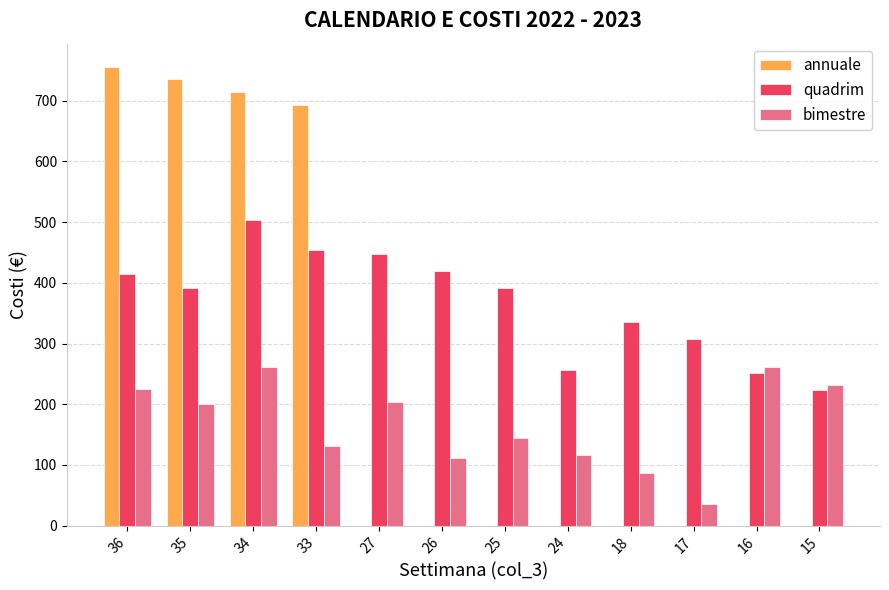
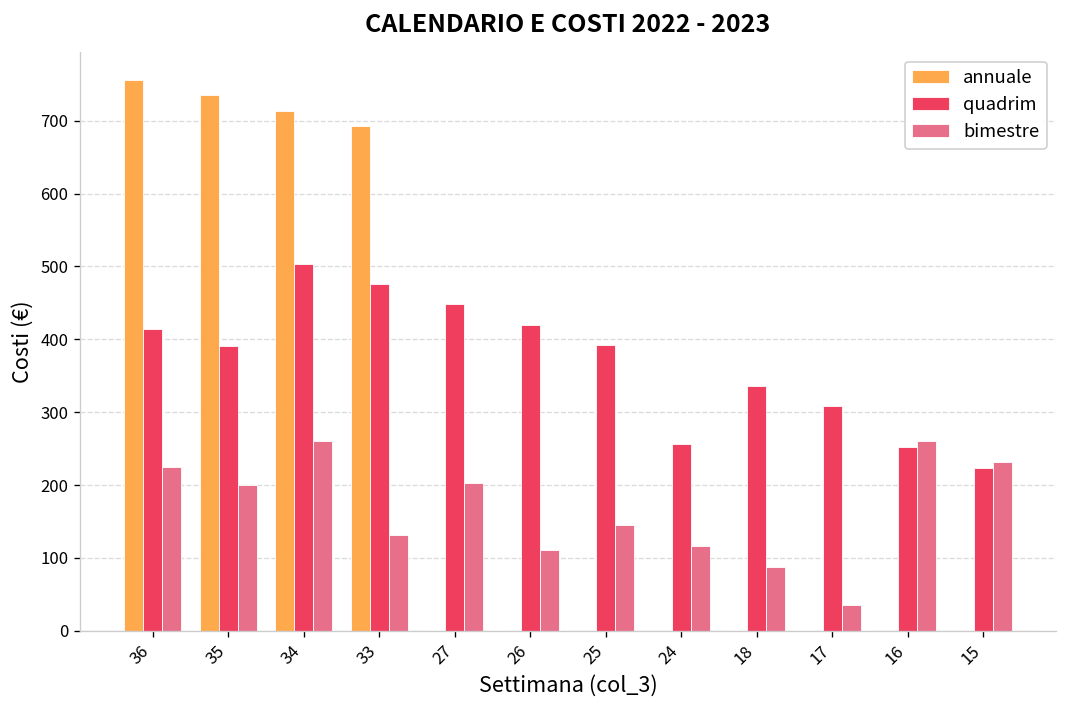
  {
    "annuale": {
      "36": 760,
      "35": 740,
      "34": 710,
      "33": 690,
      "27": 0,
      "26": 0,
      "25": 0,
      "24": 0,
      "18": 0,
      "17": 0,
      "16": 0,
      "15": 0
    },
    "quadrim": {
      "36": 410,
      "35": 390,
      "34": 500,
-     "33": 450,
+     "33": 480,
      "27": 450,
      "26": 420,
      "25": 390,
      "24": 260,
      "18": 340,
      "17": 310,
      "16": 250,
      "15": 220
    },
    "bimestre": {
      "36": 230,
      "35": 200,
      "34": 260,
      "33": 130,
      "27": 200,
      "26": 110,
      "25": 150,
      "24": 120,
      "18": 90,
      "17": 40,
      "16": 260,
      "15": 230
    }
  }
